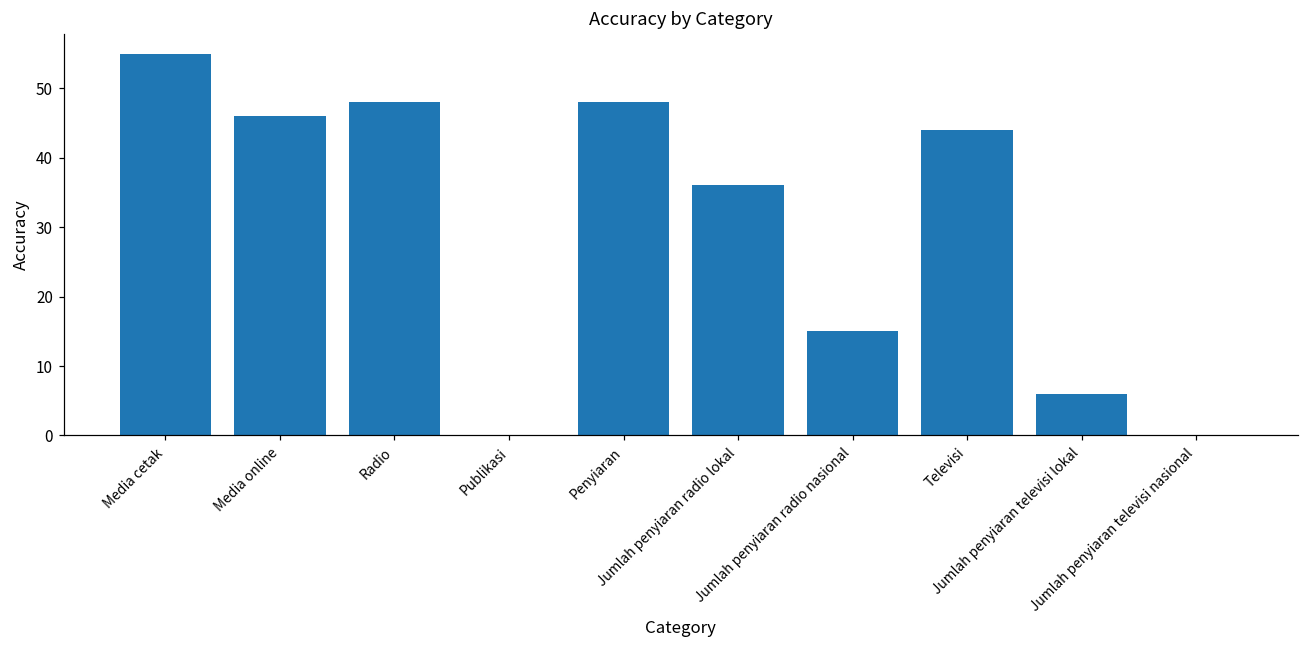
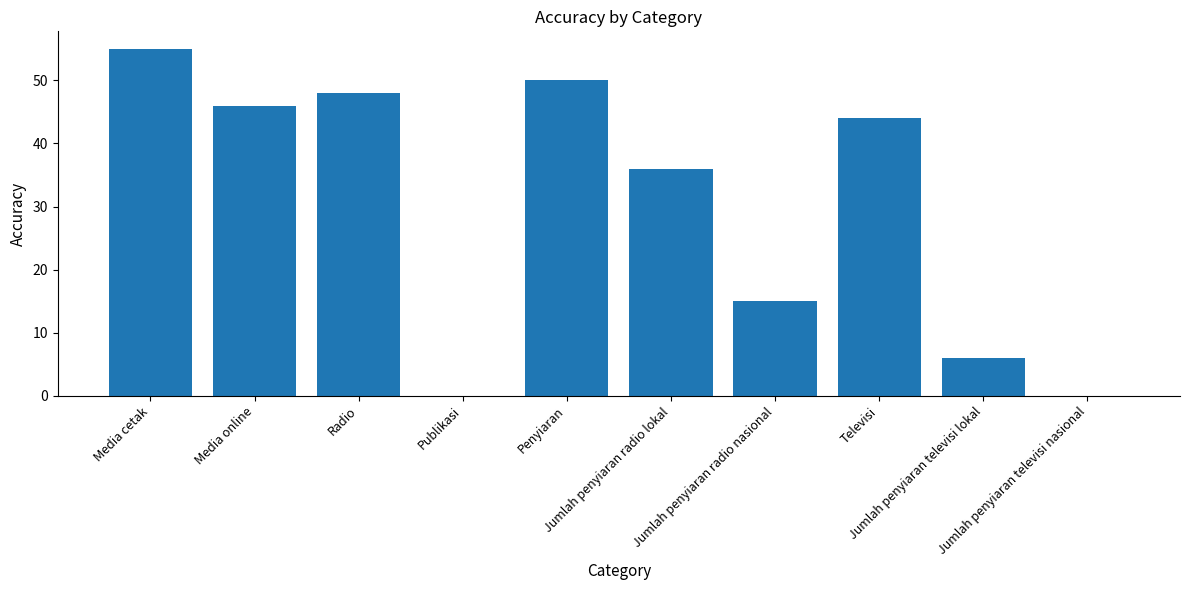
  {
    "Media cetak": 55,
    "Media online": 46,
    "Radio": 48,
    "Publikasi": 0,
-   "Penyiaran": 48,
+   "Penyiaran": 50,
    "Jumlah penyiaran radio lokal": 36,
    "Jumlah penyiaran radio nasional": 15,
    "Televisi": 44,
    "Jumlah penyiaran televisi lokal": 6,
    "Jumlah penyiaran televisi nasional": 0
  }
